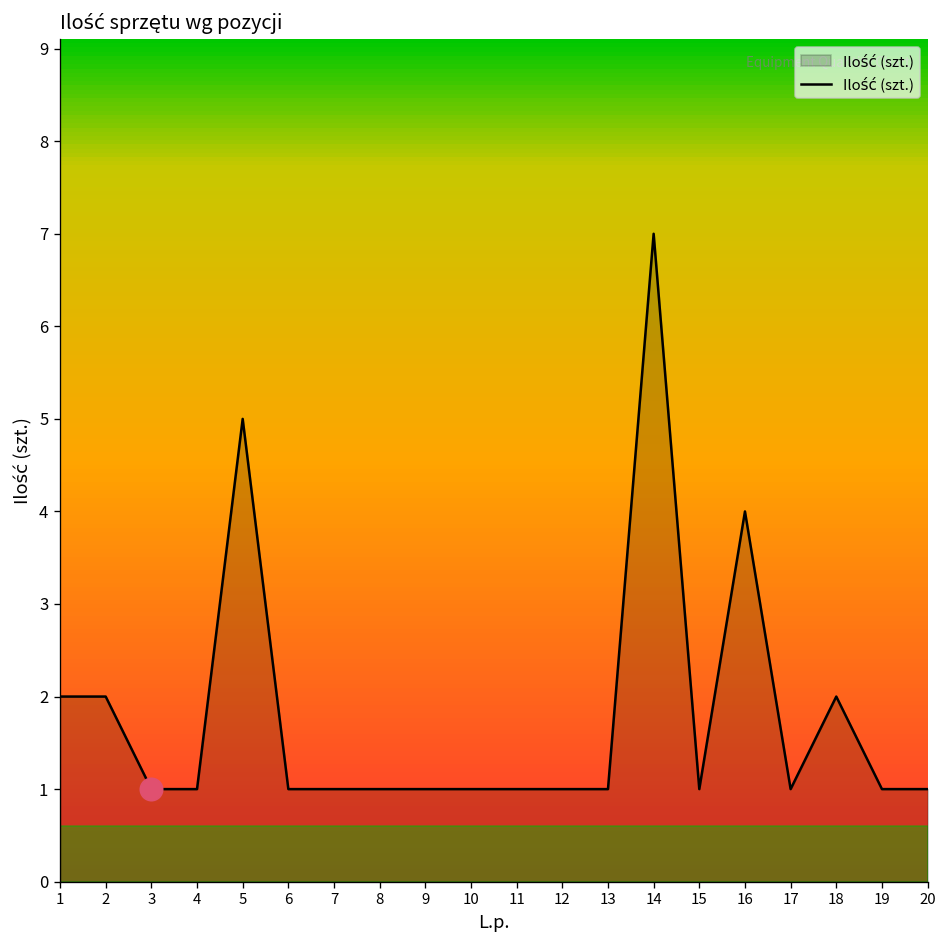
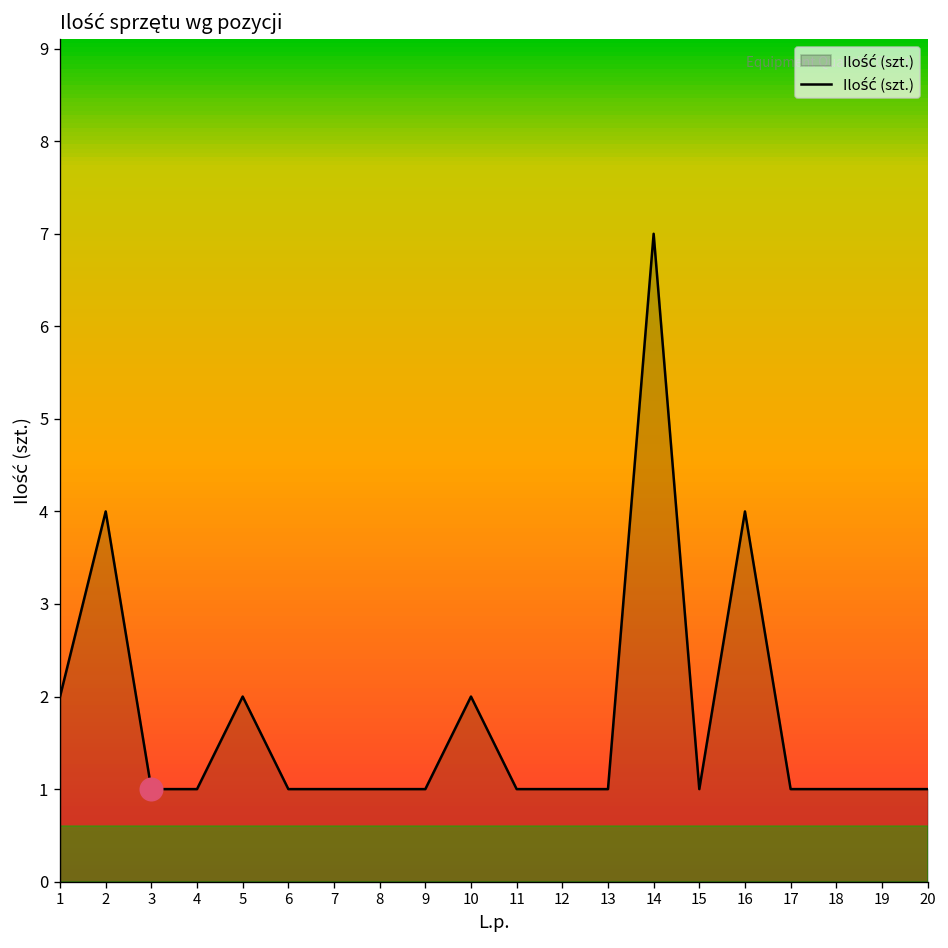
  {
    "Ilość (szt.)": {
      "1": 2,
-     "2": 2,
+     "2": 4,
      "4": 1,
-     "5": 5,
+     "5": 2,
      "6": 1,
      "7": 1,
      "8": 1,
      "9": 1,
-     "10": 1,
+     "10": 2,
      "11": 1,
      "12": 1,
      "13": 1,
      "14": 7,
      "15": 1,
      "16": 4,
      "17": 1,
-     "18": 2,
+     "18": 1,
      "19": 1,
      "20": 1
    }
  }
